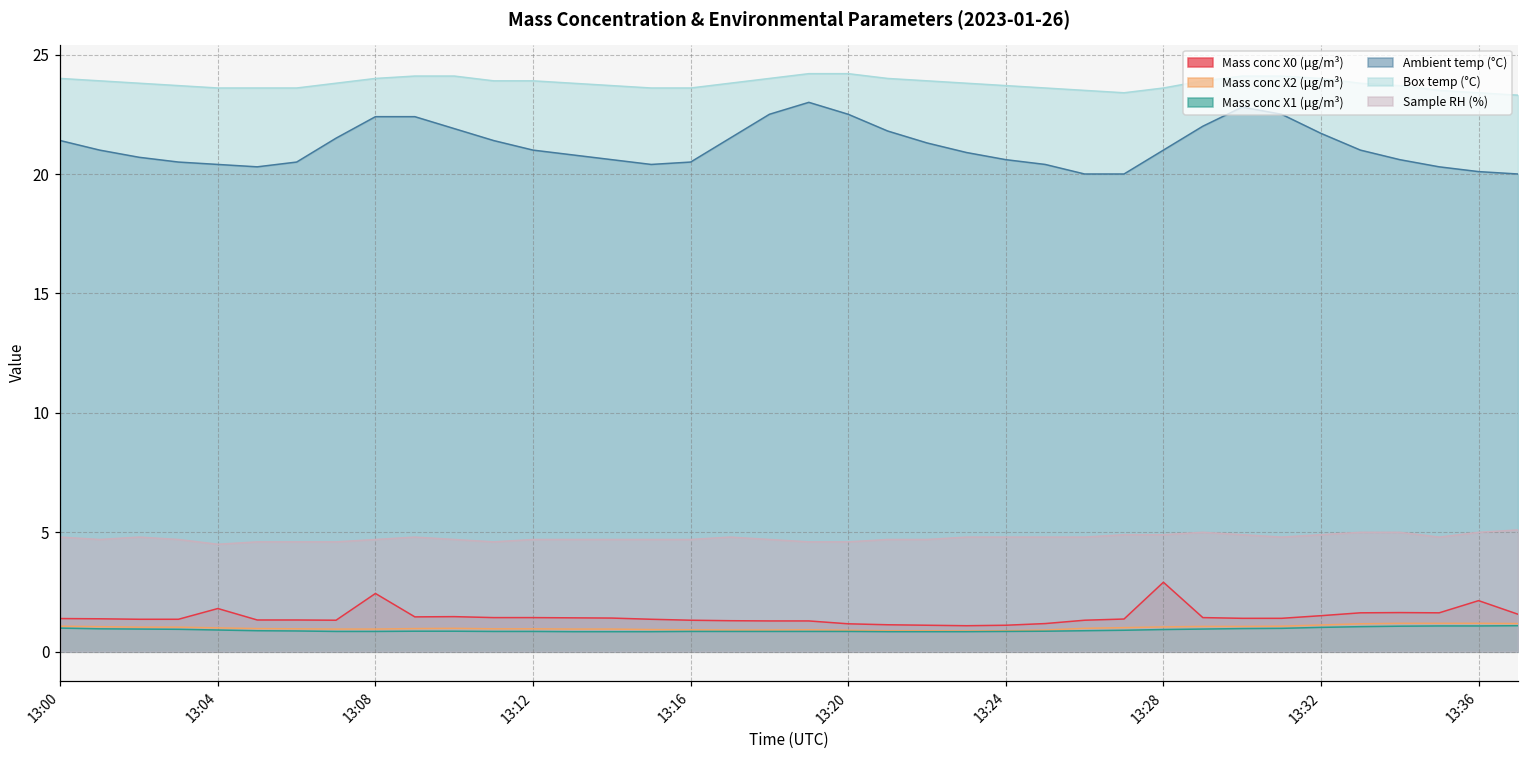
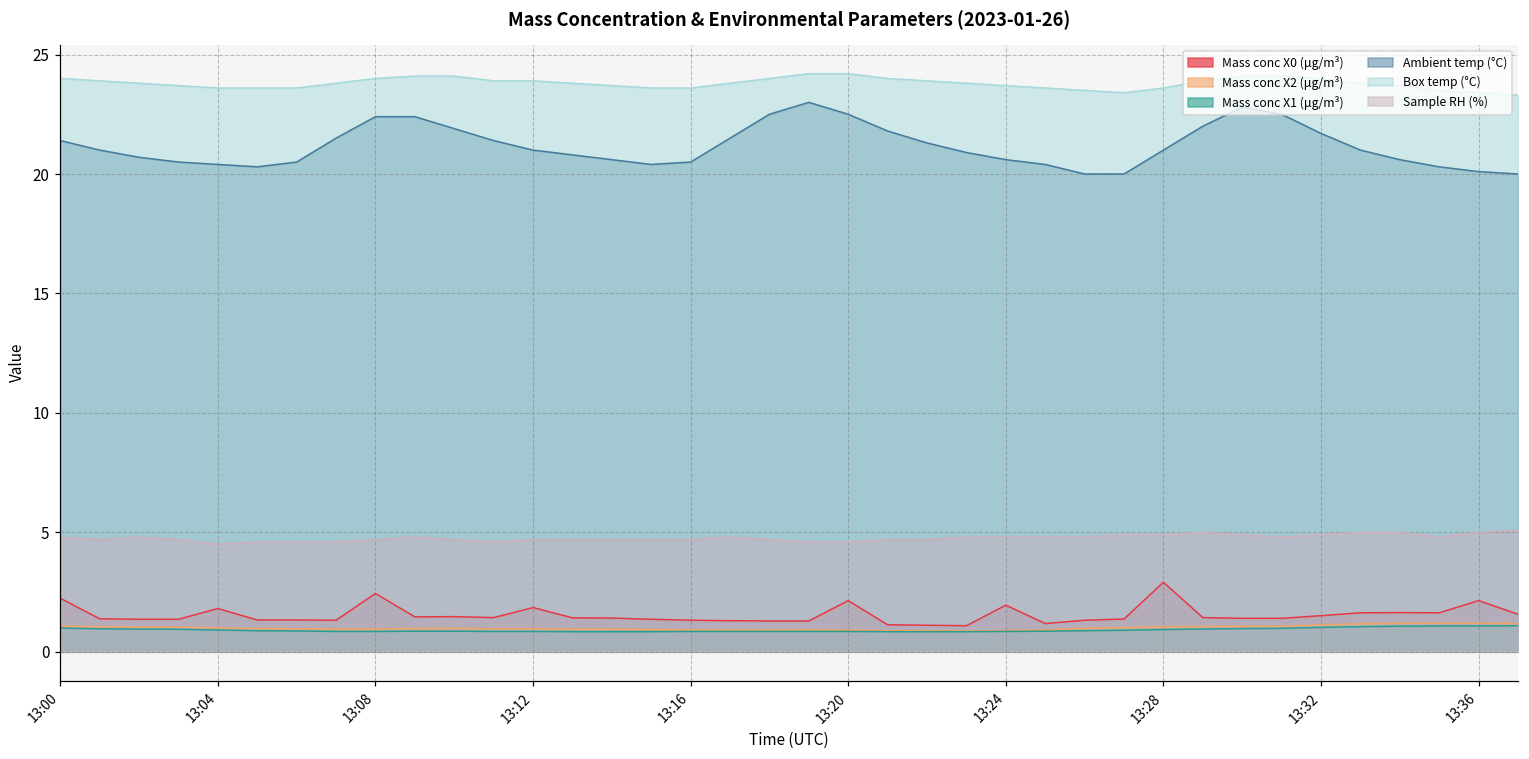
  {
    "Mass conc X0 (μg/m³)": {
-     "13:00": 1.4,
+     "13:00": 2.2,
      "13:04": 1.8,
      "13:08": 2.4,
-     "13:12": 1.4,
+     "13:12": 1.9,
      "13:16": 1.3,
-     "13:20": 1.2,
-     "13:24": 1.1,
+     "13:20": 2.1,
+     "13:24": 2.0,
      "13:28": 2.9,
      "13:32": 1.5,
      "13:36": 2.1
    }
  }
